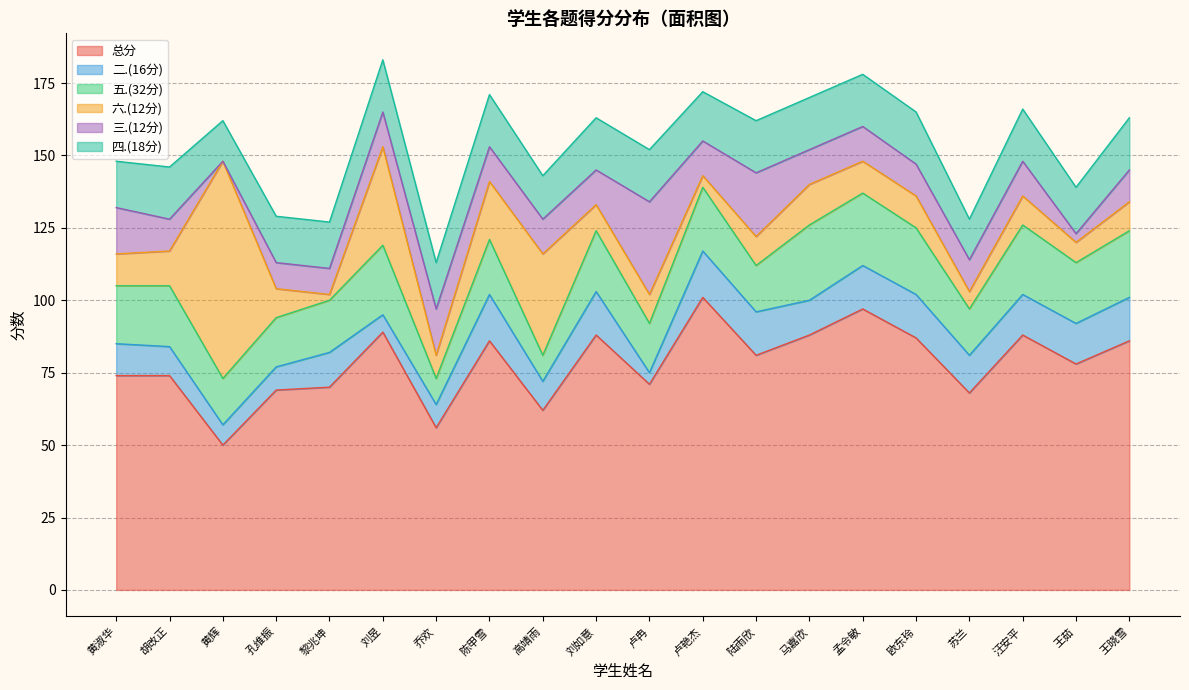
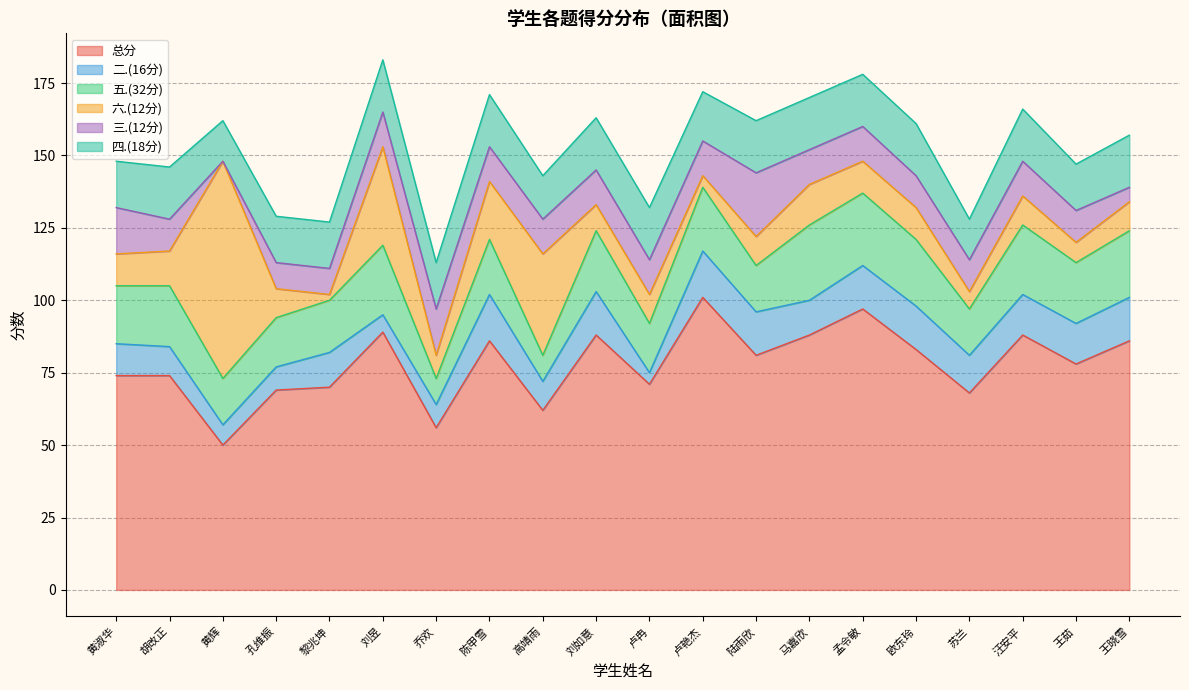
  {
    "总分": {
      "黄淑华": 74,
      "胡改正": 74,
      "黄辉": 50,
      "孔维振": 69,
      "黎兆坤": 70,
      "刘昱": 89,
      "乔欢": 56,
      "陈甲雪": 86,
      "高靖雨": 62,
      "刘如意": 88,
      "卢冉": 71,
      "卢艳杰": 101,
      "陆雨欣": 81,
      "马嘉欣": 88,
      "孟令敏": 97,
-     "欧东玲": 87,
+     "欧东玲": 83,
      "苏兰": 68,
      "汪安平": 88,
      "王茹": 78,
      "王晓雪": 86
    },
    "六.(12分)": {
      "黄淑华": 11,
      "胡改正": 12,
      "孔维振": 10,
      "黎兆坤": 2,
      "刘昱": 34,
      "乔欢": 8,
      "陈甲雪": 20,
      "高靖雨": 35,
      "刘如意": 9,
      "卢冉": 10,
      "卢艳杰": 4,
      "陆雨欣": 10,
      "马嘉欣": 14,
      "孟令敏": 11,
      "欧东玲": 11,
      "苏兰": 6,
      "汪安平": 10,
      "王茹": 7,
      "王晓雪": 10
    },
    "三.(12分)": {
      "黄淑华": 16,
      "胡改正": 11,
      "孔维振": 9,
      "黎兆坤": 9,
      "刘昱": 12,
      "乔欢": 16,
      "陈甲雪": 12,
      "高靖雨": 12,
      "刘如意": 12,
-     "卢冉": 32,
+     "卢冉": 12,
      "卢艳杰": 12,
      "陆雨欣": 22,
      "马嘉欣": 12,
      "孟令敏": 12,
      "欧东玲": 11,
      "苏兰": 11,
      "汪安平": 12,
-     "王茹": 3,
-     "王晓雪": 11
+     "王茹": 11,
+     "王晓雪": 5
    }
  }
